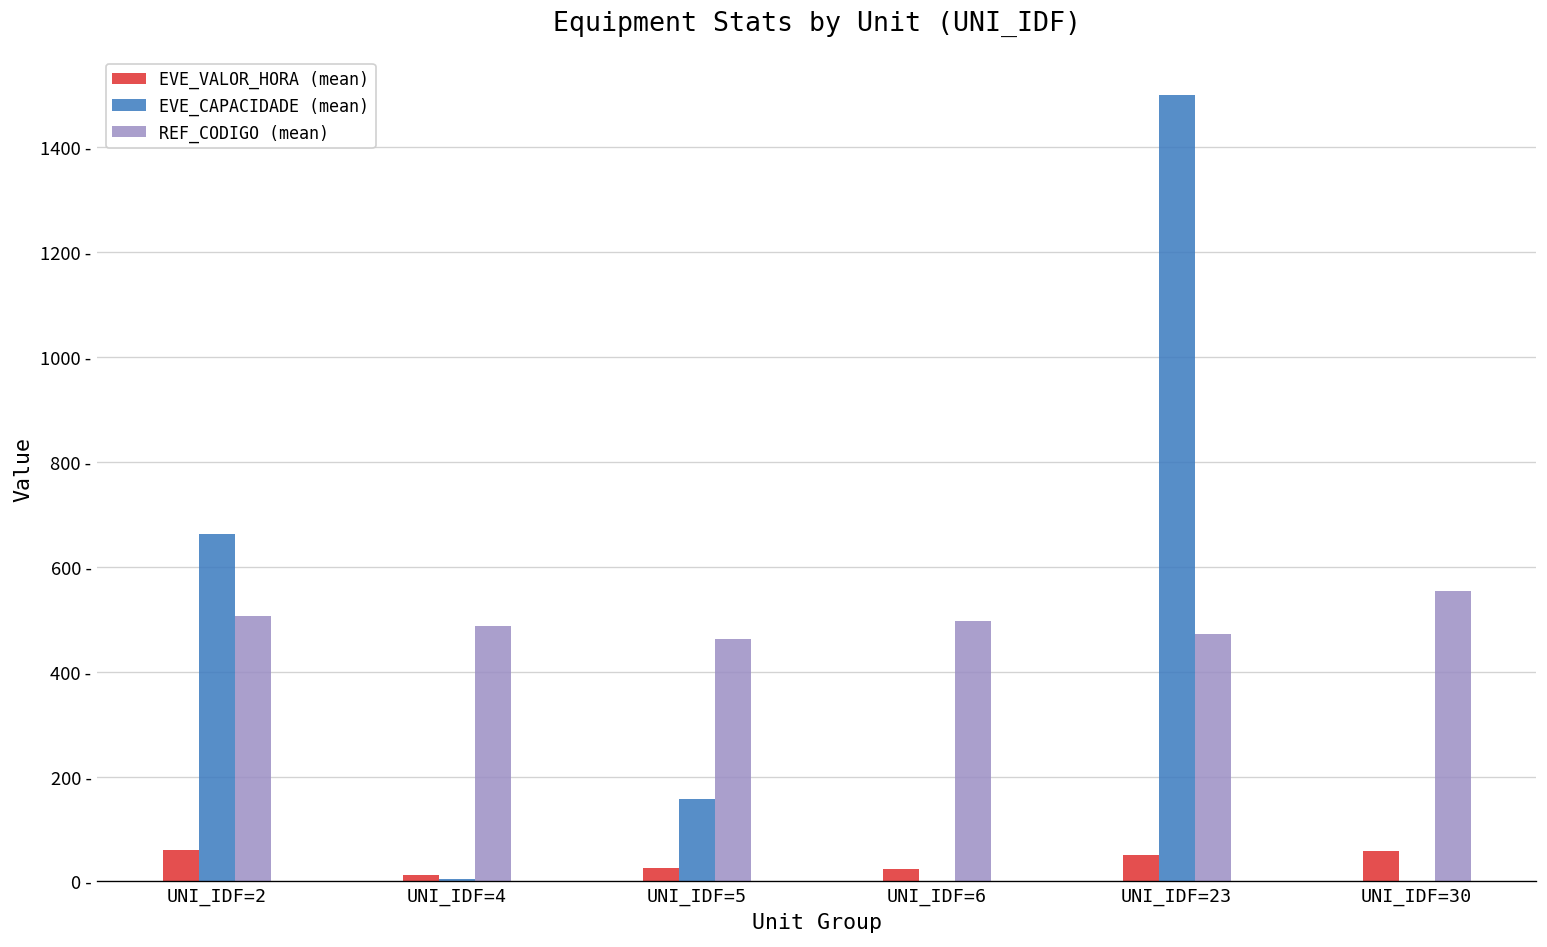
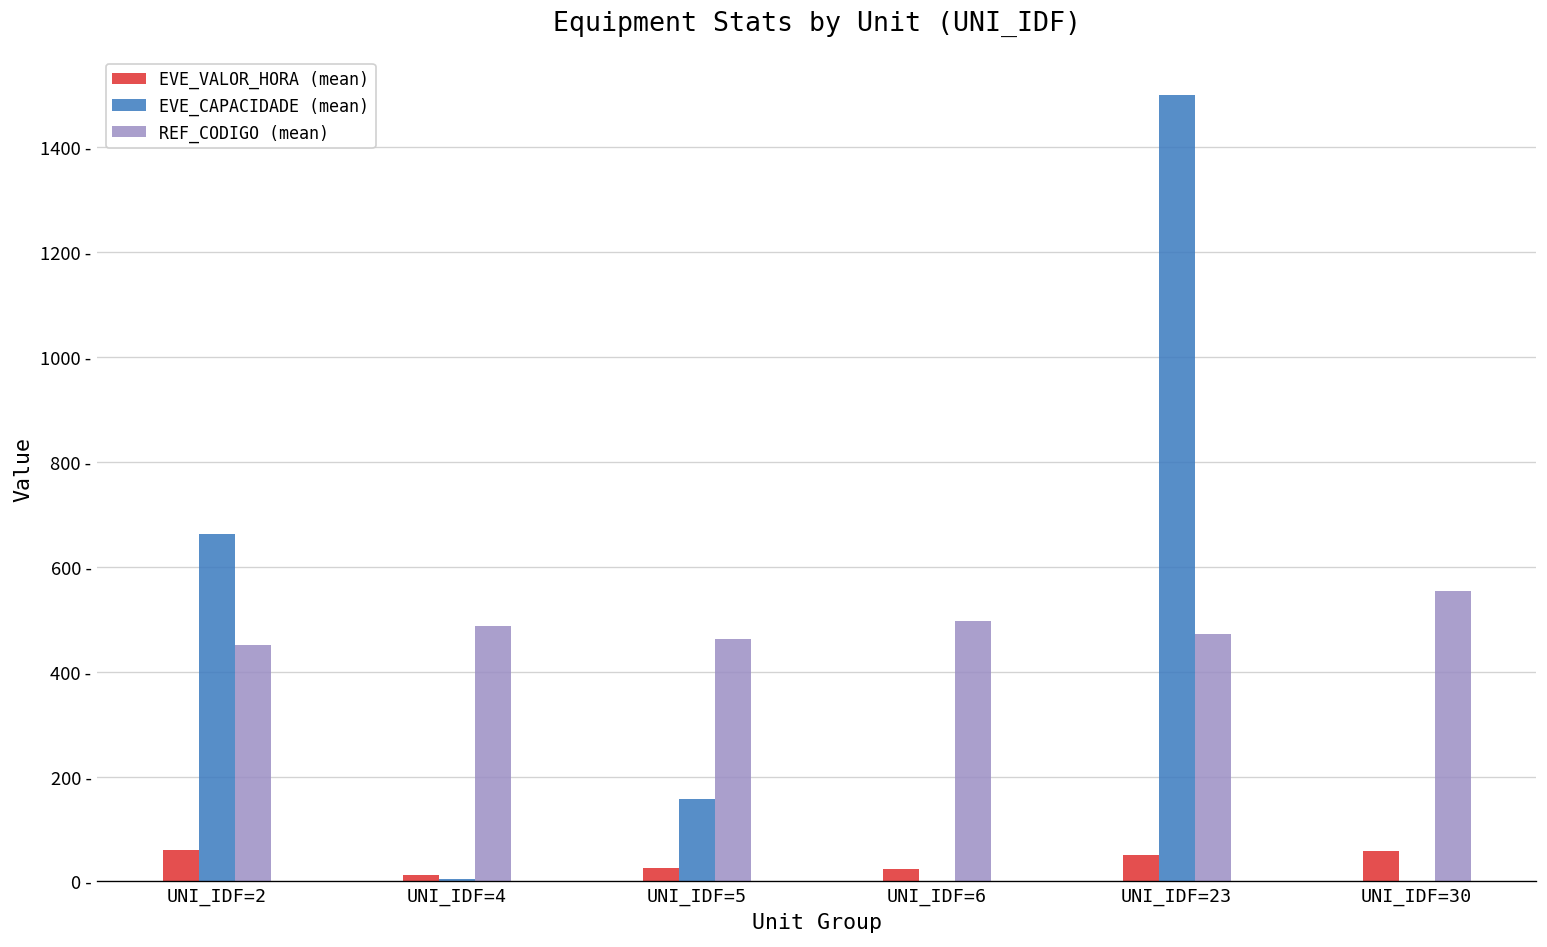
  {
    "EVE_VALOR_HORA (mean)": {
      "UNI_IDF=2": "60 -",
      "UNI_IDF=4": "10 -",
      "UNI_IDF=5": "30 -",
      "UNI_IDF=6": "20 -",
      "UNI_IDF=23": "50 -",
      "UNI_IDF=30": "60 -"
    },
    "EVE_CAPACIDADE (mean)": {
      "UNI_IDF=2": "660 -",
      "UNI_IDF=5": "160 -",
      "UNI_IDF=23": "1500 -",
      "UNI_IDF=30": "0 -"
    },
    "REF_CODIGO (mean)": {
-     "UNI_IDF=2": "510 -",
+     "UNI_IDF=2": "450 -",
      "UNI_IDF=4": "490 -",
      "UNI_IDF=5": "460 -",
      "UNI_IDF=6": "500 -",
      "UNI_IDF=23": "470 -",
      "UNI_IDF=30": "550 -"
    }
  }
